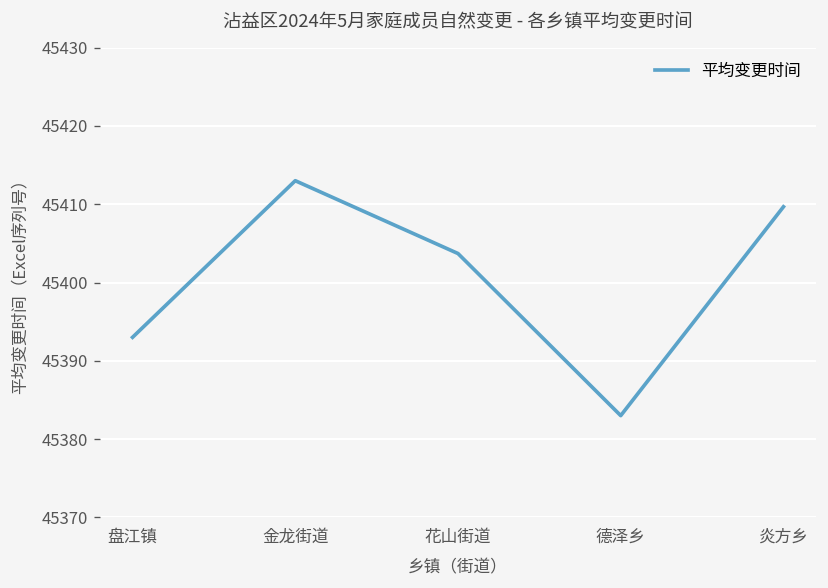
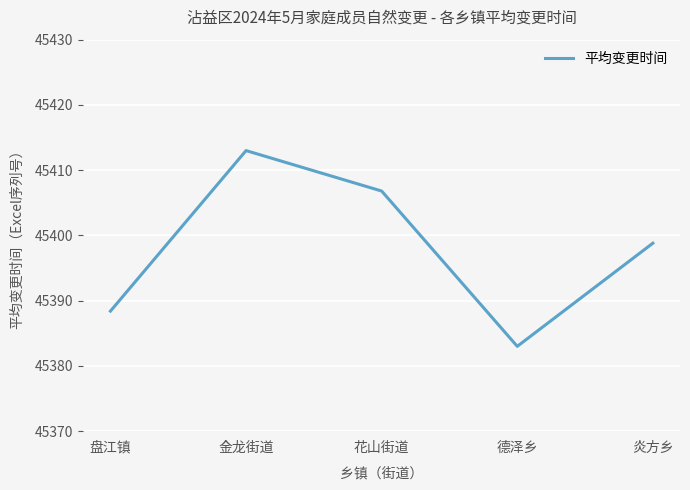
  {
-   "盘江镇": 45393,
+   "盘江镇": 45388,
    "金龙街道": 45413,
-   "花山街道": 45404,
+   "花山街道": 45407,
    "德泽乡": 45383,
-   "炎方乡": 45410
+   "炎方乡": 45399
  }
